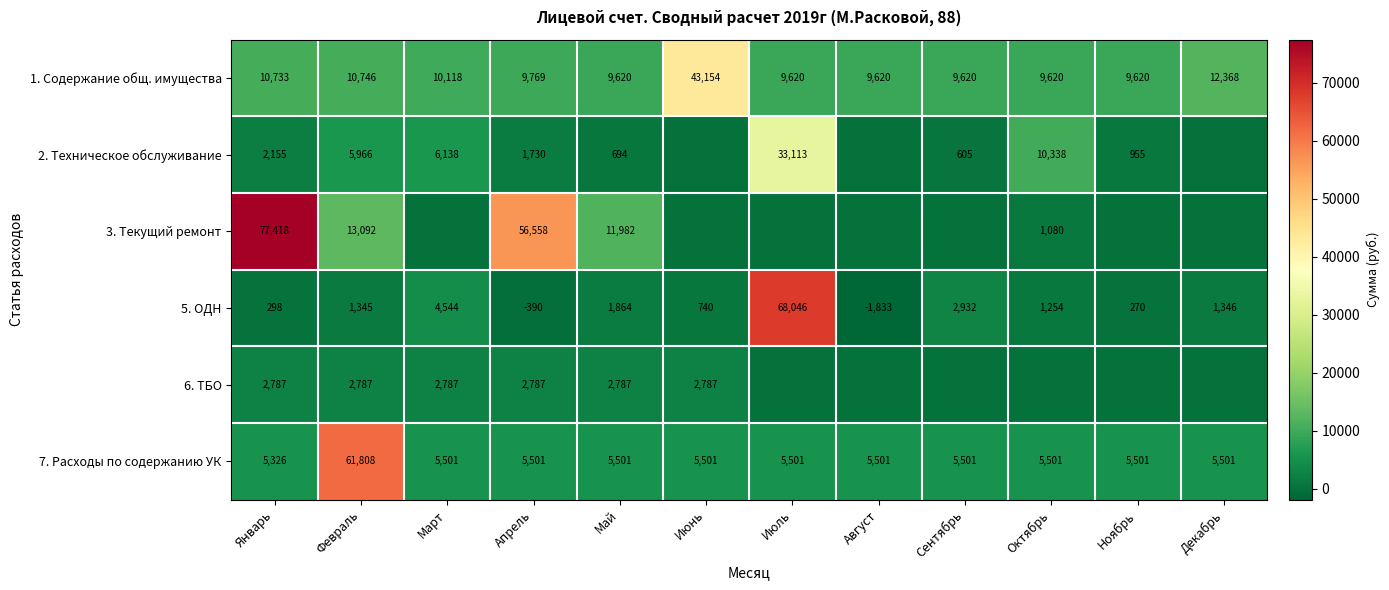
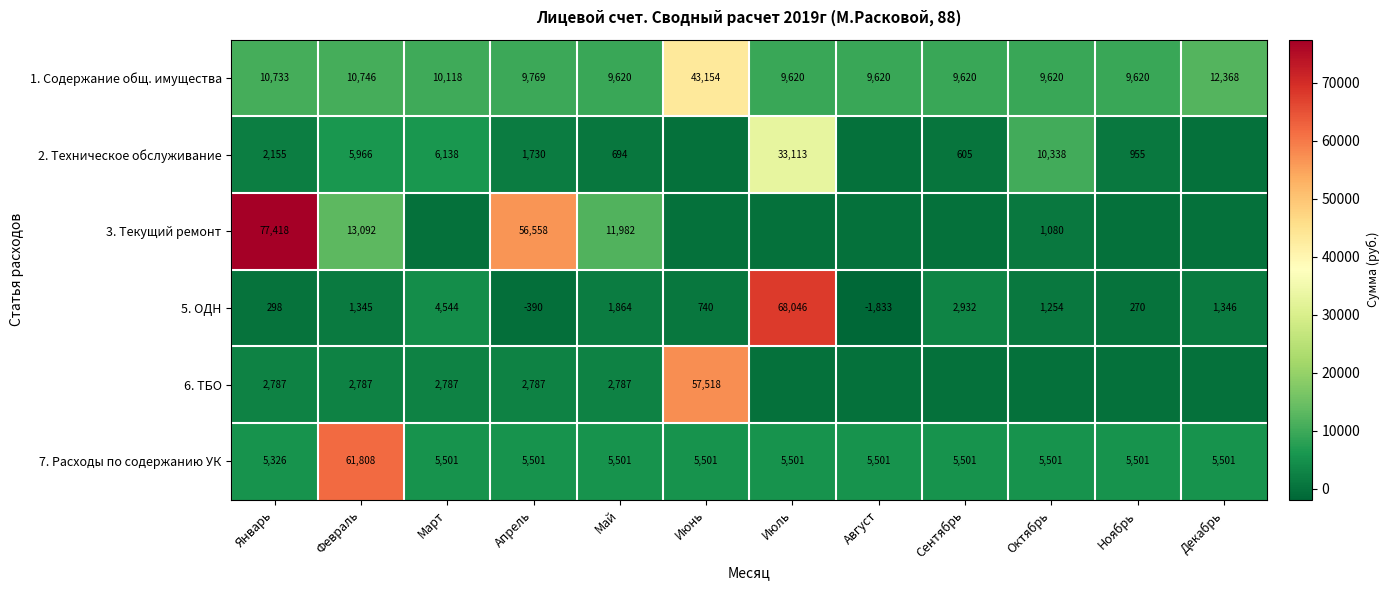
  {
    "1. Содержание общ. имущества": {
      "Январь": "10,733",
      "Февраль": "10,746",
      "Март": "10,118",
      "Апрель": "9,769",
      "Май": "9,620",
      "Июнь": "43,154",
      "Июль": "9,620",
      "Август": "9,620",
      "Сентябрь": "9,620",
      "Октябрь": "9,620",
      "Ноябрь": "9,620",
      "Декабрь": "12,368"
    },
    "2. Техническое обслуживание": {
      "Январь": "2,155",
      "Февраль": "5,966",
      "Март": "6,138",
      "Апрель": "1,730",
      "Май": "694",
      "Июль": "33,113",
      "Сентябрь": "605",
      "Октябрь": "10,338",
      "Ноябрь": "955"
    },
    "3. Текущий ремонт": {
      "Январь": "77,418",
      "Февраль": "13,092",
      "Апрель": "56,558",
      "Май": "11,982",
      "Октябрь": "1,080"
    },
    "5. ОДН": {
      "Январь": "298",
      "Февраль": "1,345",
      "Март": "4,544",
      "Апрель": "-390",
      "Май": "1,864",
      "Июнь": "740",
      "Июль": "68,046",
      "Август": "-1,833",
      "Сентябрь": "2,932",
      "Октябрь": "1,254",
      "Ноябрь": "270",
      "Декабрь": "1,346"
    },
    "6. ТБО": {
      "Январь": "2,787",
      "Февраль": "2,787",
      "Март": "2,787",
      "Апрель": "2,787",
      "Май": "2,787",
-     "Июнь": "2,787"
+     "Июнь": "57,518"
    },
    "7. Расходы по содержанию УК": {
      "Январь": "5,326",
      "Февраль": "61,808",
      "Март": "5,501",
      "Апрель": "5,501",
      "Май": "5,501",
      "Июнь": "5,501",
      "Июль": "5,501",
      "Август": "5,501",
      "Сентябрь": "5,501",
      "Октябрь": "5,501",
      "Ноябрь": "5,501",
      "Декабрь": "5,501"
    }
  }
